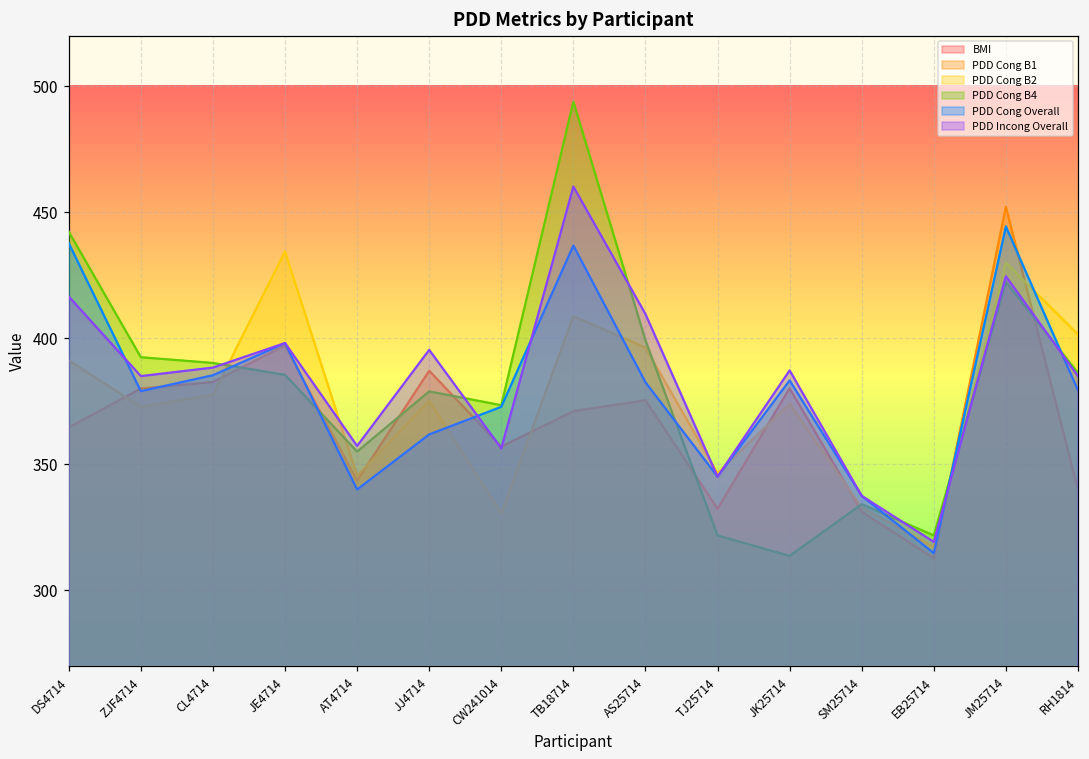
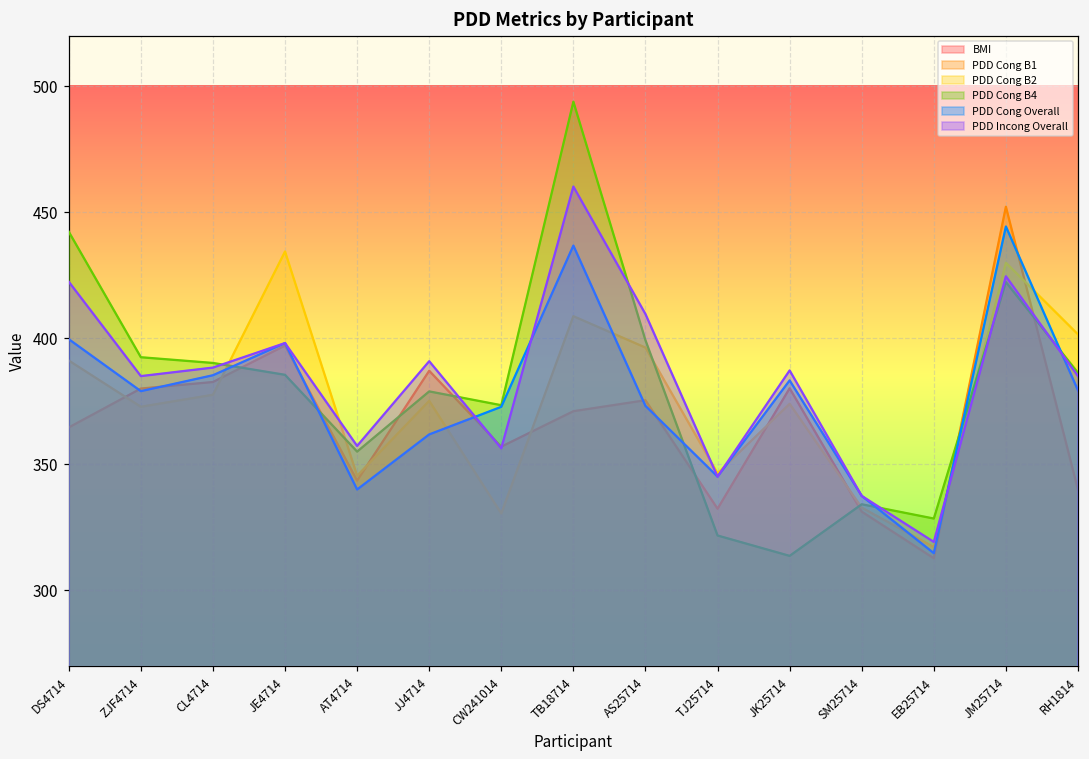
  {
    "PDD Cong B4": {
      "DS4714": 442,
      "ZJF4714": 392,
      "CL4714": 390,
      "JE4714": 385,
      "AT4714": 355,
      "JJ4714": 379,
      "TB18714": 494,
      "AS25714": 399,
      "TJ25714": 322,
      "JK25714": 314,
      "SM25714": 334,
-     "EB25714": 322,
+     "EB25714": 329,
      "JM25714": 422,
      "RH1814": 386
    },
    "PDD Cong Overall": {
-     "DS4714": 438,
+     "DS4714": 400,
      "CL4714": 385,
      "AT4714": 340,
      "JJ4714": 362,
      "TB18714": 437,
-     "AS25714": 383,
+     "AS25714": 373,
      "JK25714": 383,
      "EB25714": 315,
      "JM25714": 444,
      "RH1814": 379
    },
    "PDD Incong Overall": {
-     "DS4714": 417,
+     "DS4714": 422,
      "ZJF4714": 385,
      "CL4714": 388,
      "AT4714": 357,
-     "JJ4714": 395,
+     "JJ4714": 391,
      "TB18714": 460,
      "AS25714": 410,
      "JK25714": 387,
      "EB25714": 319,
      "JM25714": 425,
      "RH1814": 385
    }
  }
